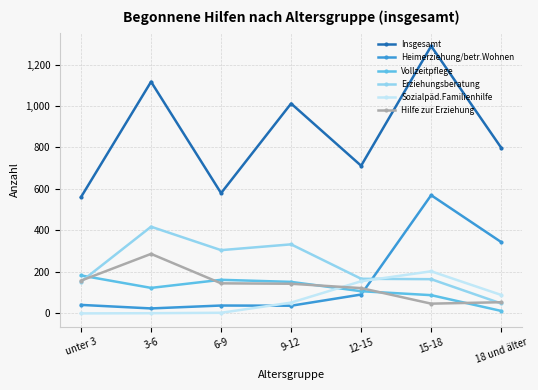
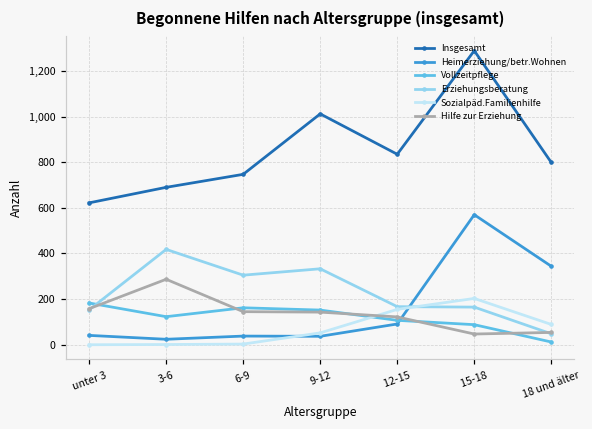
  {
    "Insgesamt": {
-     "unter 3": "560",
-     "3-6": "1,120",
-     "6-9": "580",
+     "unter 3": "620",
+     "3-6": "690",
+     "6-9": "750",
      "9-12": "1,010",
-     "12-15": "710",
+     "12-15": "840",
      "15-18": "1,290",
      "18 und älter": "800"
    },
    "Hilfe zur Erziehung": {
      "3-6": "290",
      "6-9": "150",
      "12-15": "120",
      "15-18": "50"
    }
  }
